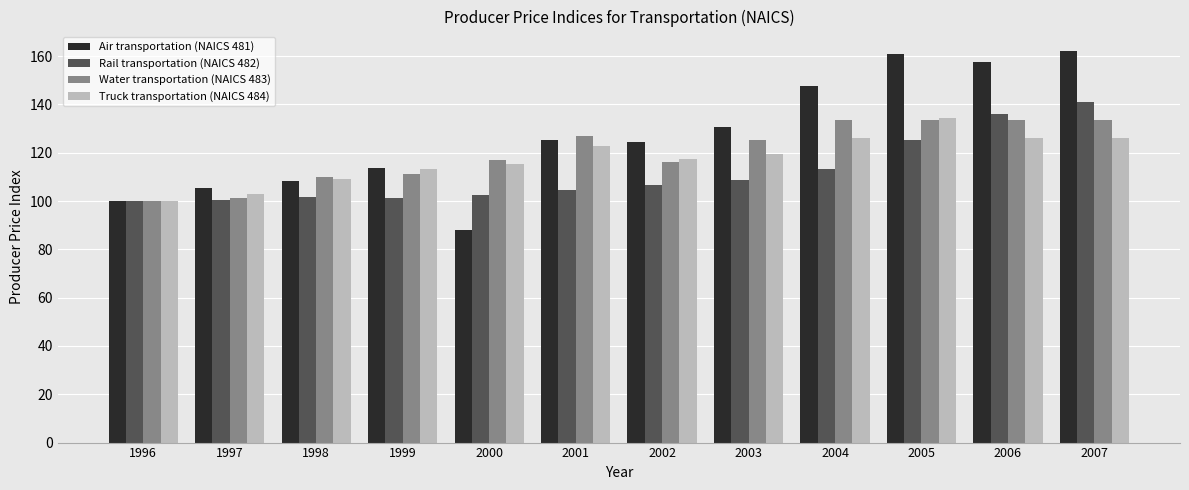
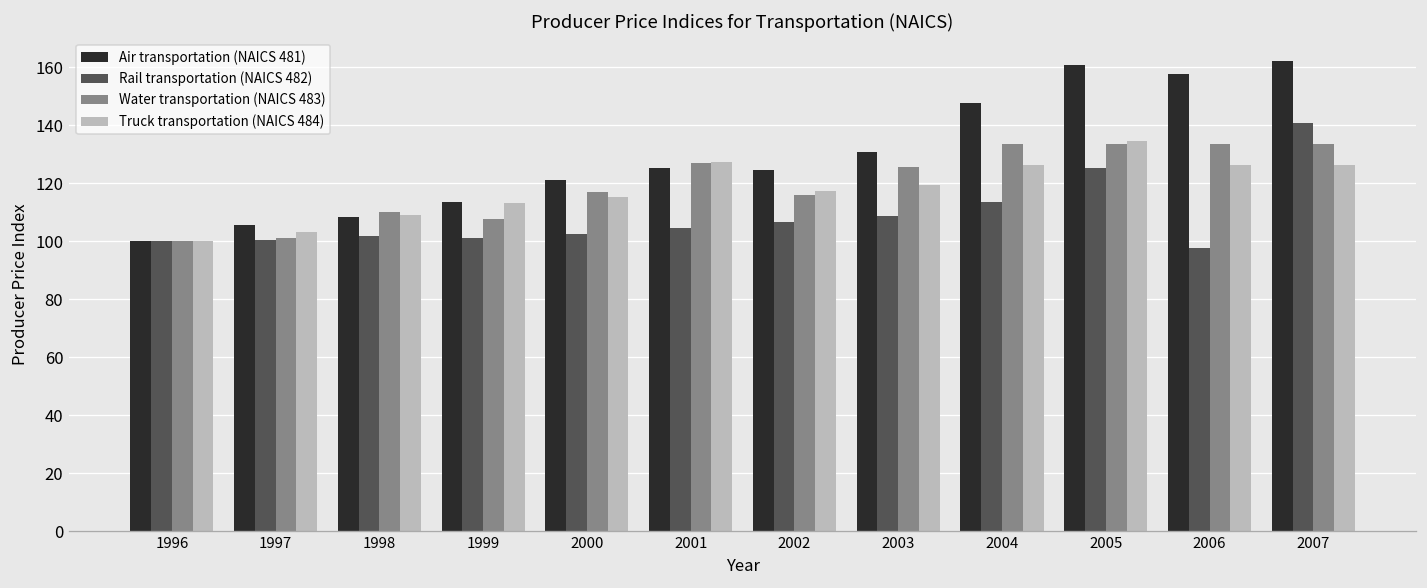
  {
    "Air transportation (NAICS 481)": {
      "1996": 100,
      "1997": 106,
      "1998": 109,
      "1999": 114,
-     "2000": 88,
+     "2000": 121,
      "2001": 125,
      "2002": 125,
      "2003": 131,
      "2004": 148,
      "2005": 161,
      "2006": 158,
      "2007": 162
    },
    "Rail transportation (NAICS 482)": {
      "1996": 100,
      "1997": 101,
      "1998": 102,
      "1999": 101,
      "2000": 103,
      "2001": 105,
      "2002": 107,
      "2003": 109,
      "2004": 113,
      "2005": 125,
-     "2006": 136,
+     "2006": 98,
      "2007": 141
    },
    "Water transportation (NAICS 483)": {
      "1996": 100,
      "1997": 101,
      "1998": 110,
-     "1999": 111,
+     "1999": 108,
      "2000": 117,
      "2001": 127,
      "2002": 116,
      "2003": 126,
      "2004": 134,
      "2005": 134,
      "2006": 134,
      "2007": 134
    },
    "Truck transportation (NAICS 484)": {
      "1996": 100,
      "1997": 103,
      "1998": 109,
      "1999": 113,
      "2000": 115,
-     "2001": 123,
+     "2001": 127,
      "2002": 117,
      "2003": 119,
      "2004": 126,
      "2005": 135,
      "2006": 126,
      "2007": 126
    }
  }
